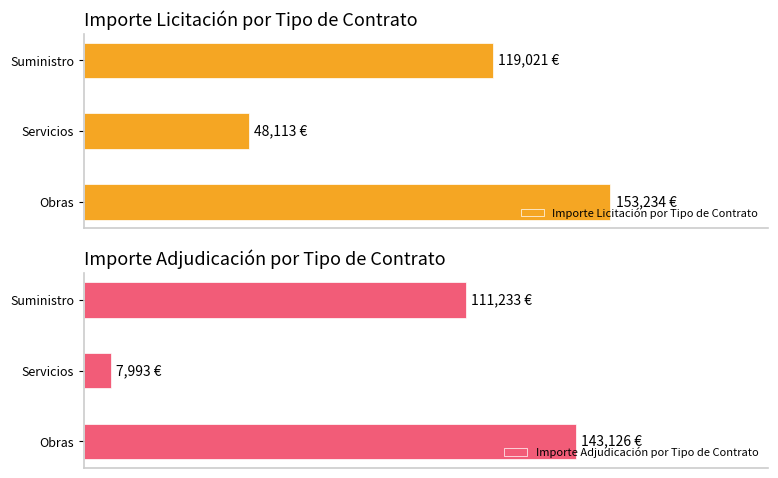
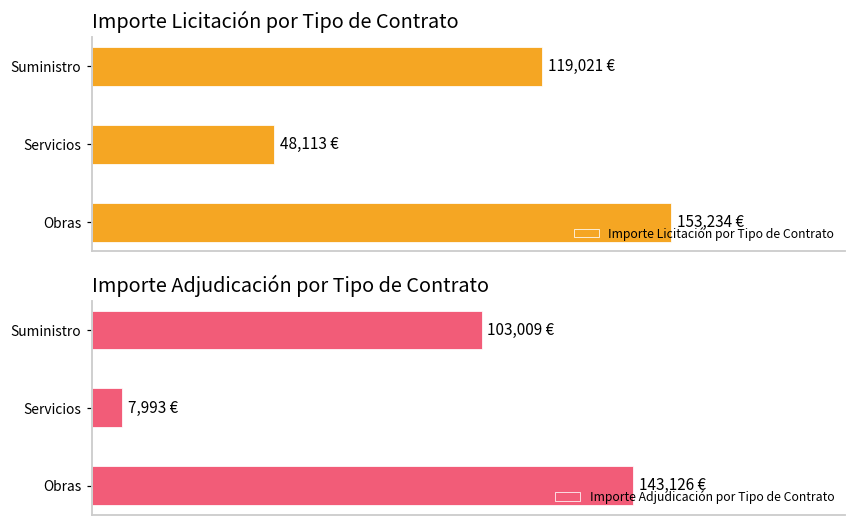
  {
    "Importe Licitación por Tipo de Contrato": {
      "Suministro": "119,021",
      "Servicios": "48,113",
      "Obras": "153,234"
    },
    "Importe Adjudicación por Tipo de Contrato": {
-     "Suministro": "111,233",
+     "Suministro": "103,009",
      "Servicios": "7,993",
      "Obras": "143,126"
    }
  }
